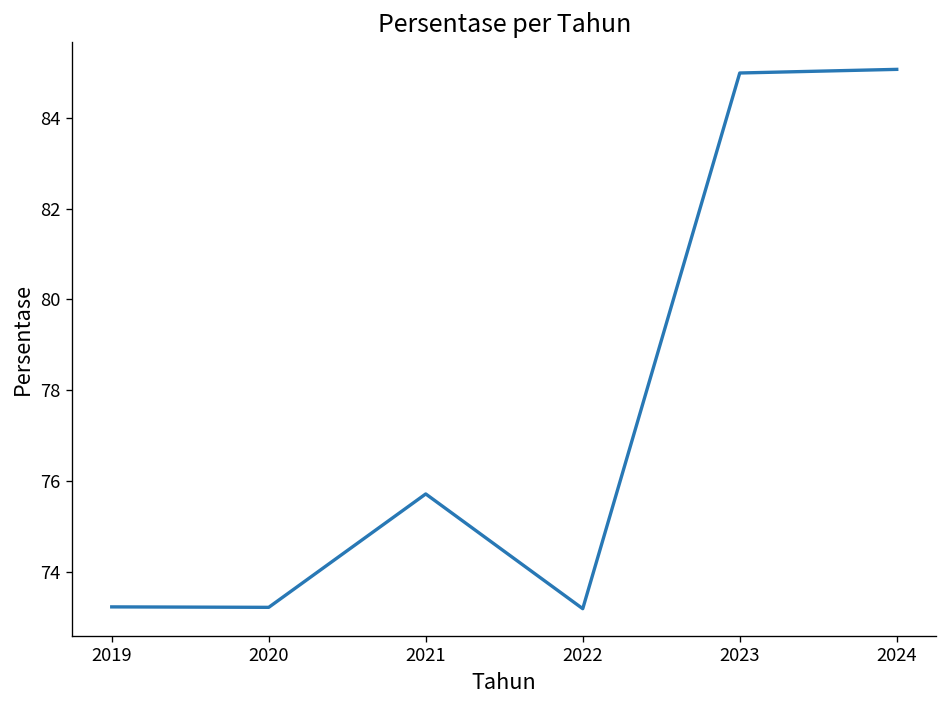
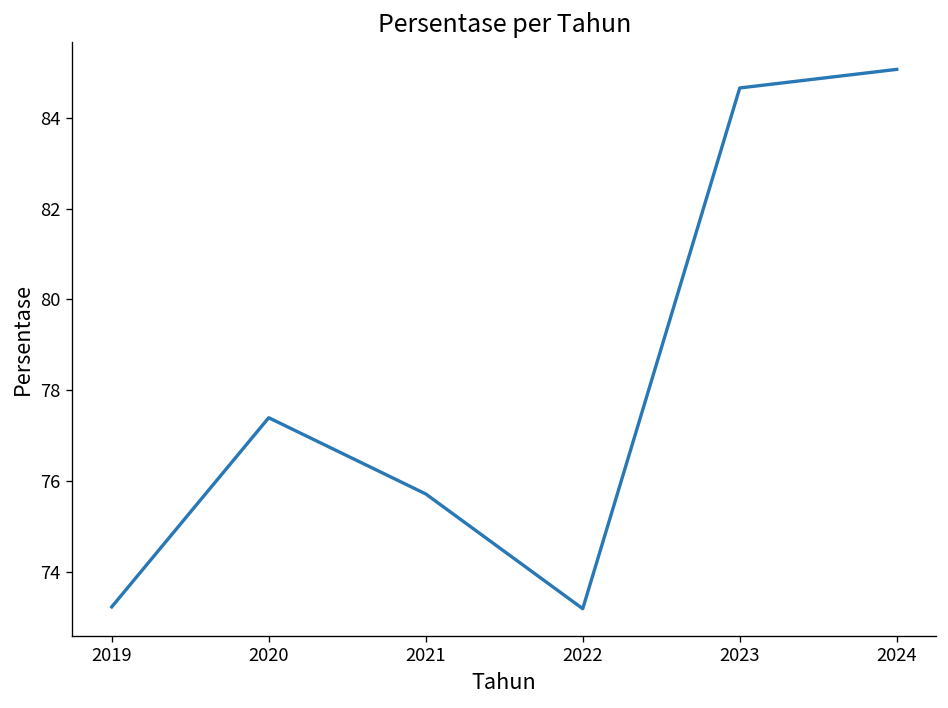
  {
    "2019": 73.2,
-   "2020": 73.2,
+   "2020": 77.4,
    "2021": 75.7,
    "2022": 73.2,
-   "2023": 85.0,
+   "2023": 84.7,
    "2024": 85.1
  }
